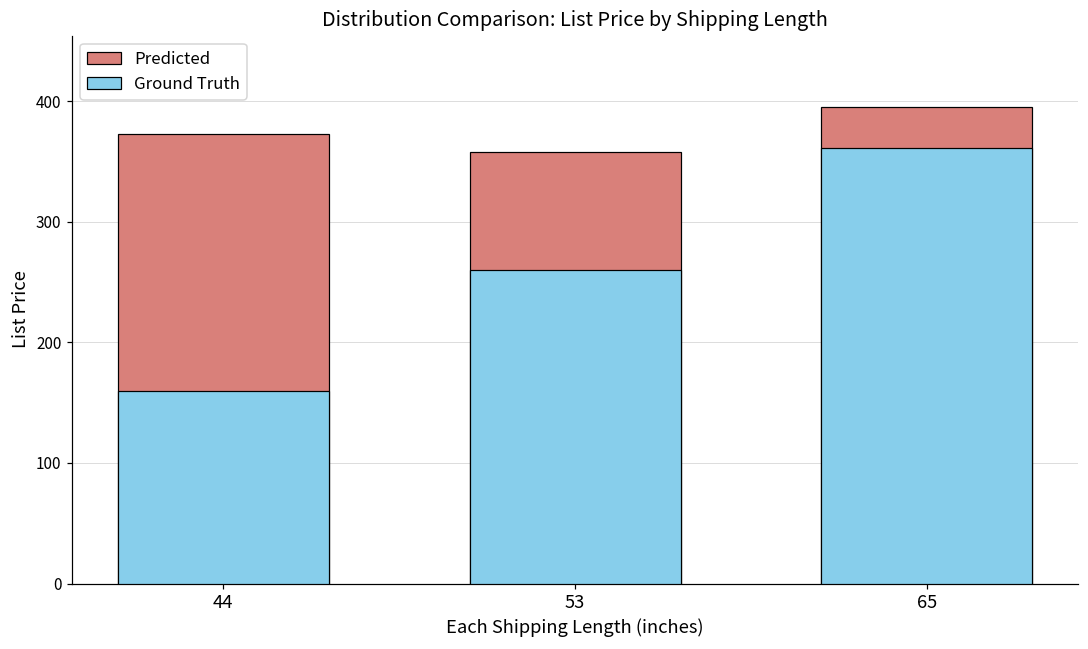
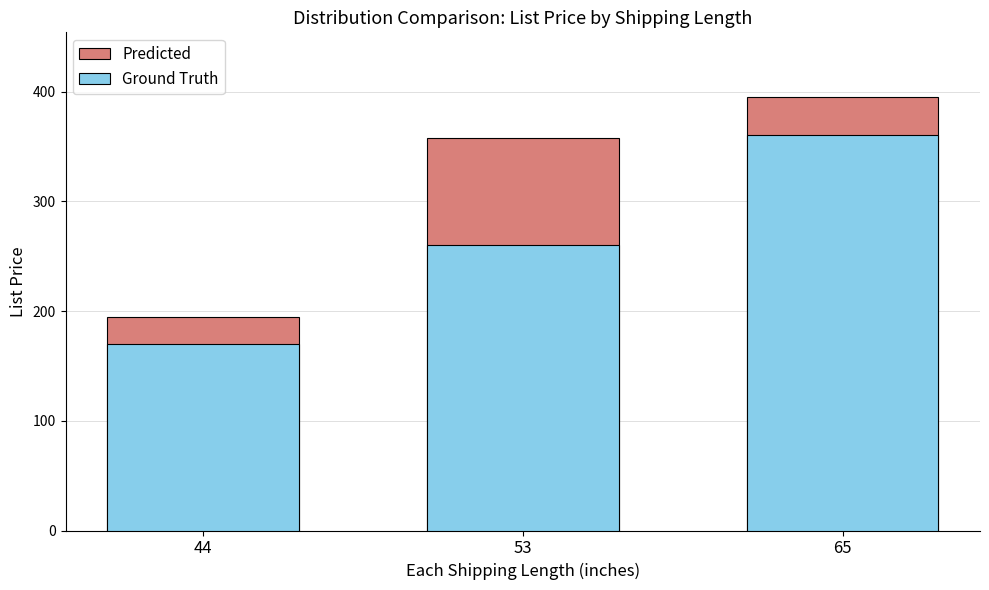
  {
    "Predicted": {
-     "44": 373,
+     "44": 195,
      "53": 358,
      "65": 395
    },
    "Ground Truth": {
-     "44": 160
+     "44": 170
    }
  }
